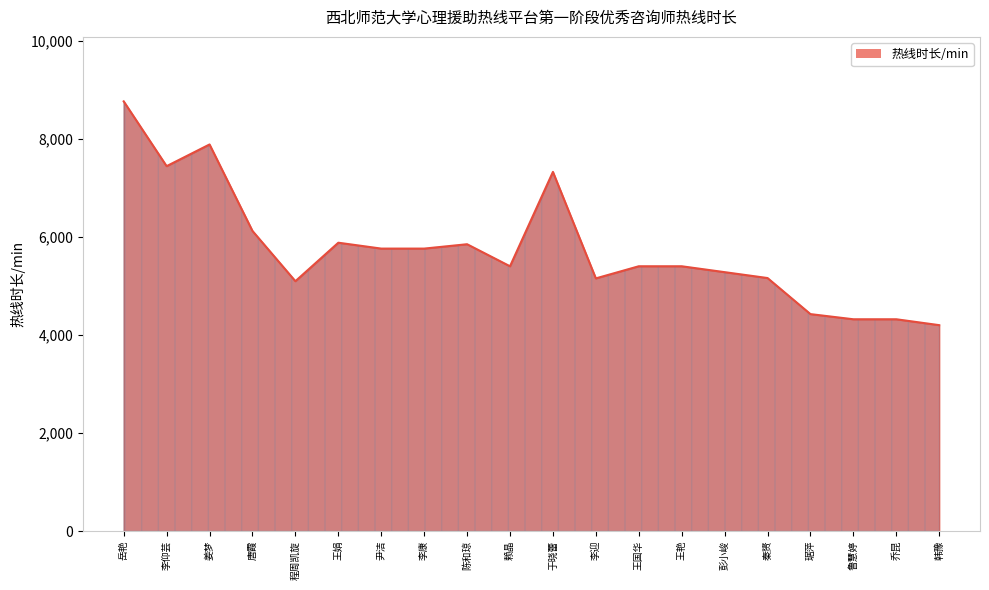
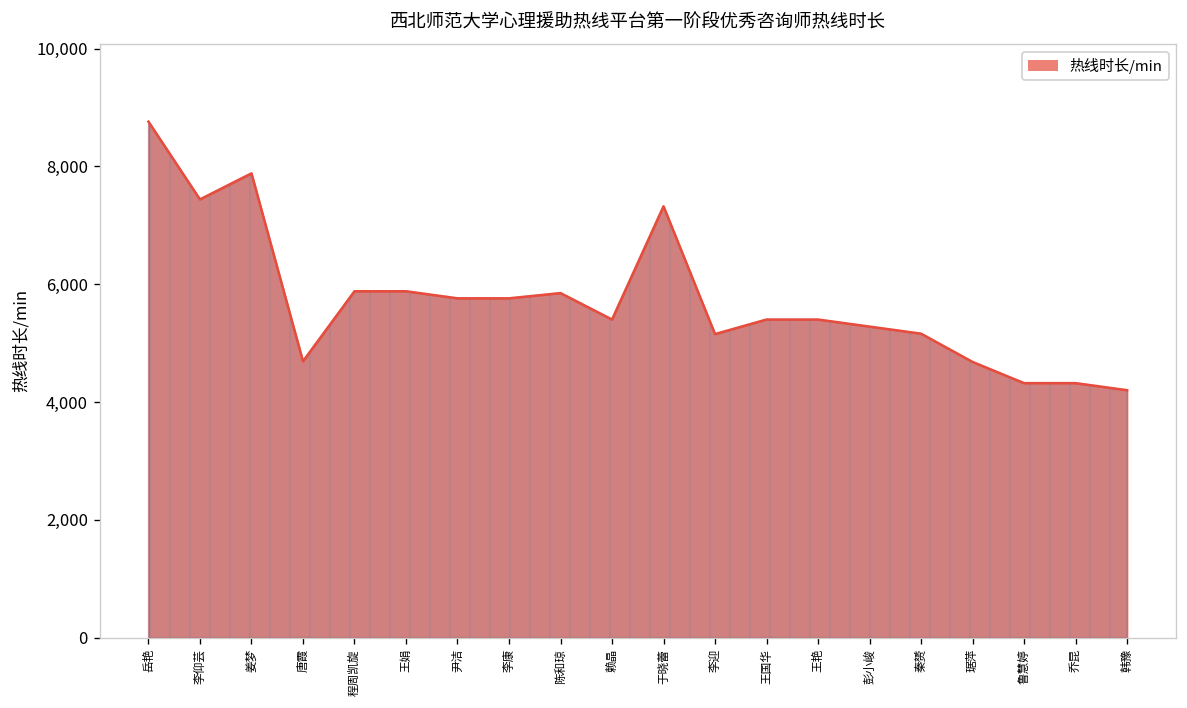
  {
    "岳艳": "8,800",
    "李仰芸": "7,400",
    "姜梦": "7,900",
-   "唐霞": "6,100",
-   "程周凯旋": "5,100",
+   "唐霞": "4,700",
+   "程周凯旋": "5,900",
    "王娟": "5,900",
    "尹洁": "5,800",
    "李康": "5,800",
    "陈和琼": "5,800",
    "赖晶": "5,400",
    "于晓蕾": "7,300",
    "李迎": "5,200",
    "王国华": "5,400",
    "王艳": "5,400",
    "彭小峻": "5,300",
    "秦赟": "5,200",
-   "琚萍": "4,400",
+   "琚萍": "4,700",
    "鲁慧婷": "4,300",
    "乔昆": "4,300",
    "韩豫": "4,200"
  }
